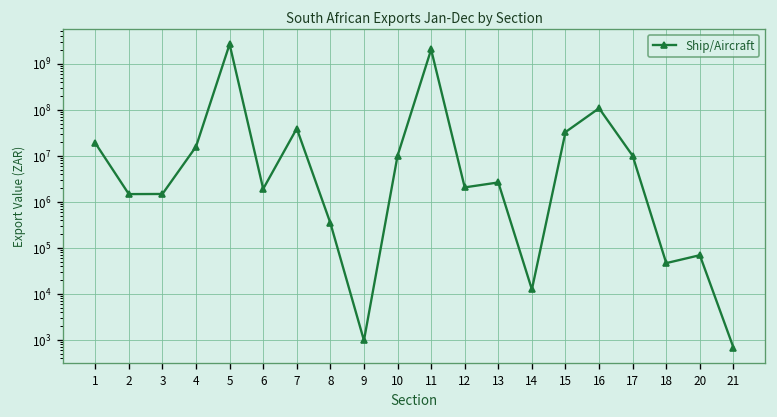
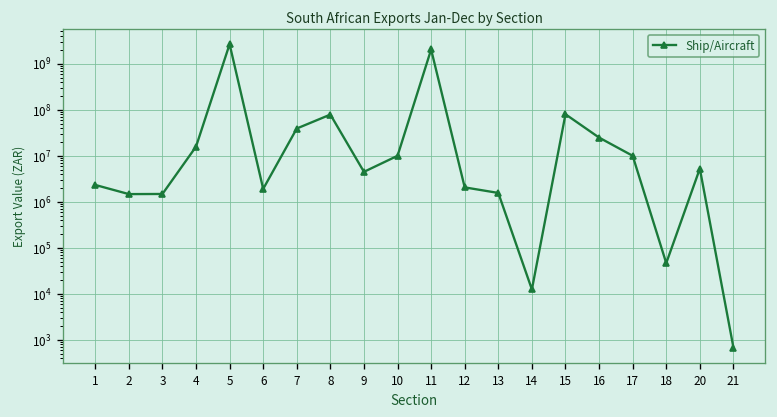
  {
-   "1": 20000000,
+   "1": 2000000,
    "2": 1500000,
    "3": 1500000,
    "4": 16000000,
    "5": 3000000000,
    "6": 2000000,
    "7": 40000000,
-   "8": 300000,
-   "9": 1000,
+   "8": 80000000,
+   "9": 4000000,
    "10": 10000000,
    "11": 2000000000,
    "12": 2000000,
-   "13": 3000000,
+   "13": 1600000,
    "14": 13000,
-   "15": 30000000,
-   "16": 110000000,
+   "15": 80000000,
+   "16": 20000000,
    "17": 10000000,
    "18": 50000,
-   "20": 70000,
+   "20": 5000000,
    "21": 700
  }
